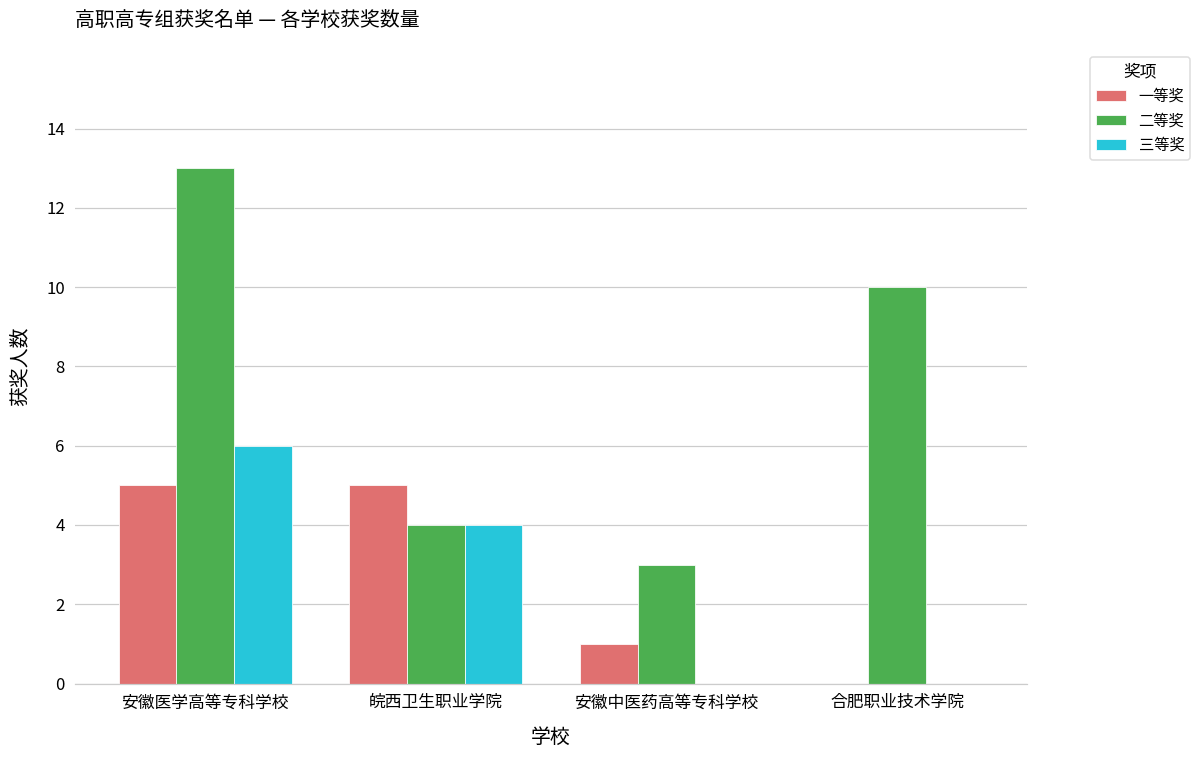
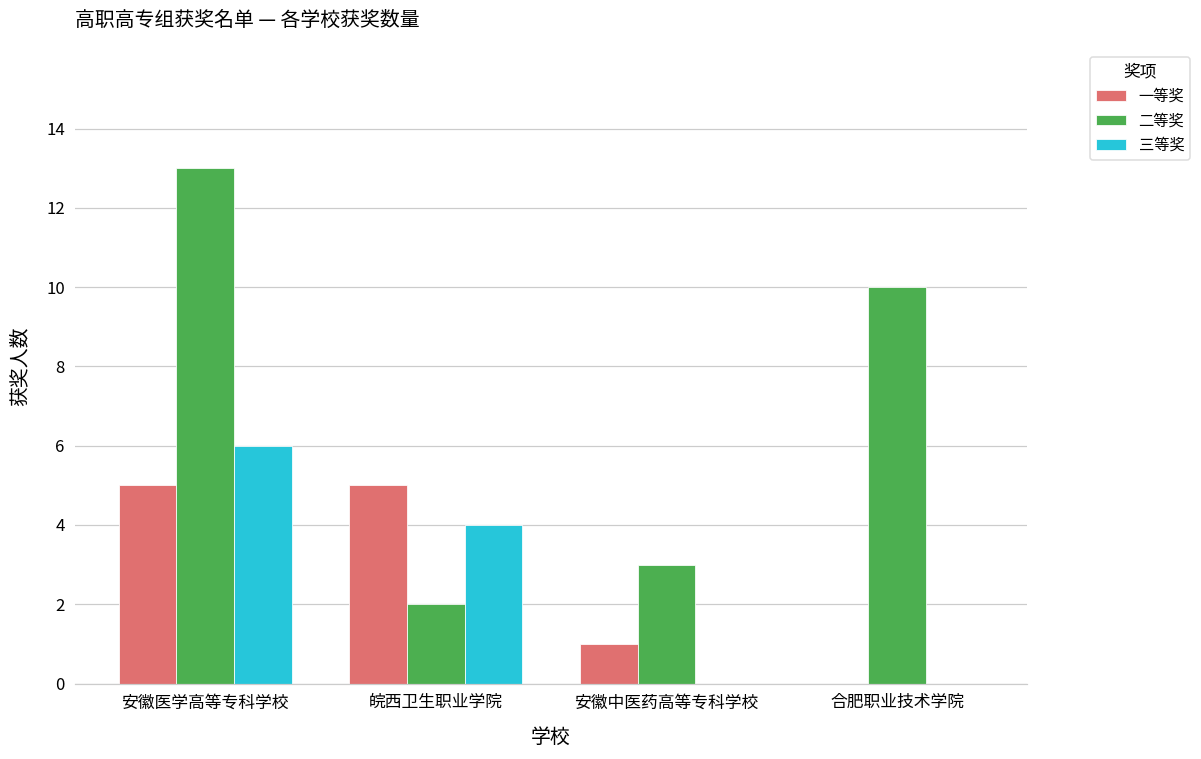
  {
    "一等奖": {
      "安徽医学高等专科学校": 5,
      "皖西卫生职业学院": 5,
      "安徽中医药高等专科学校": 1,
      "合肥职业技术学院": 0
    },
    "二等奖": {
      "安徽医学高等专科学校": 13,
-     "皖西卫生职业学院": 4,
+     "皖西卫生职业学院": 2,
      "安徽中医药高等专科学校": 3,
      "合肥职业技术学院": 10
    },
    "三等奖": {
      "安徽医学高等专科学校": 6,
      "皖西卫生职业学院": 4,
      "安徽中医药高等专科学校": 0,
      "合肥职业技术学院": 0
    }
  }
